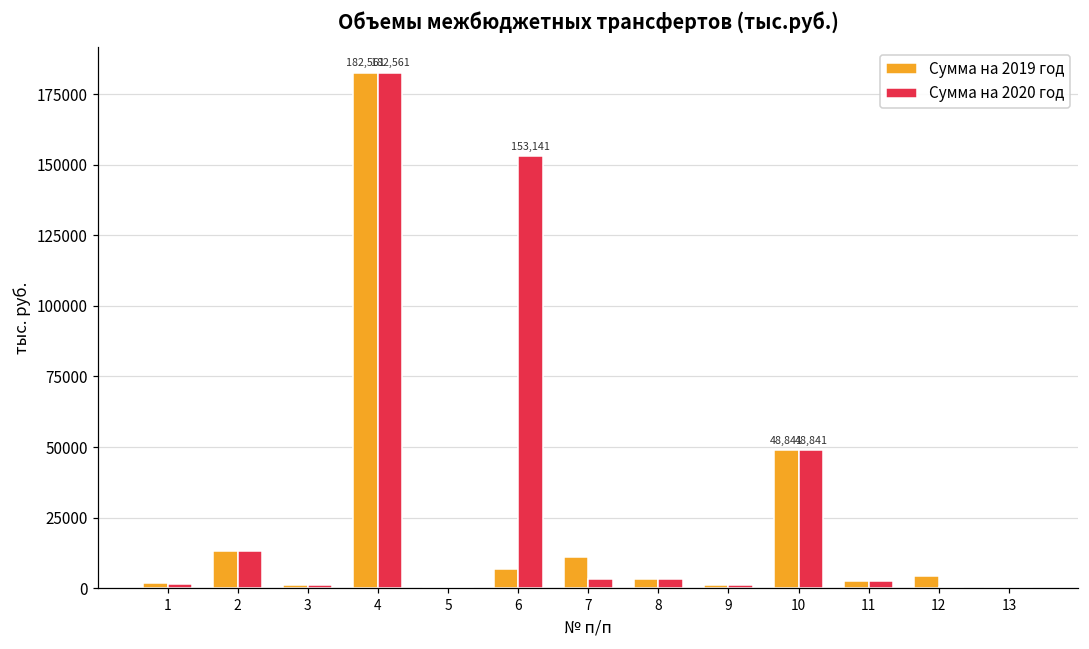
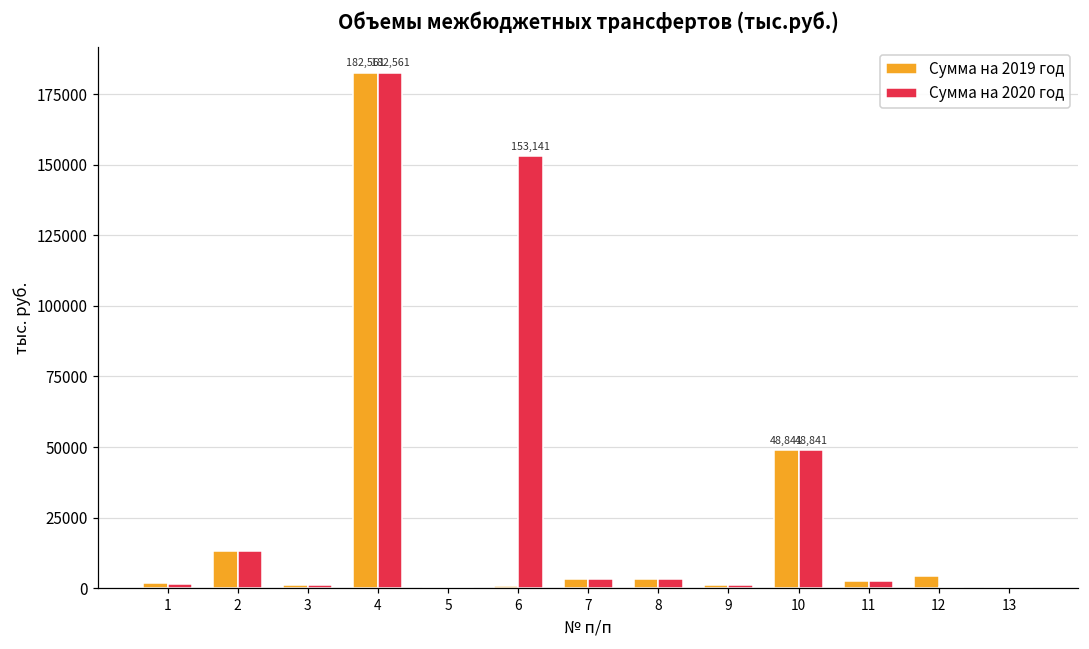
  {
    "Сумма на 2019 год": {
      "1": "2000",
      "2": "13000",
      "3": "1000",
-     "6": "7000",
-     "7": "11000",
+     "6": "1000",
+     "7": "3000",
      "8": "3000",
      "9": "1000",
      "11": "3000",
      "12": "4000"
    },
    "Сумма на 2020 год": {
      "6": "153,141"
    }
  }
